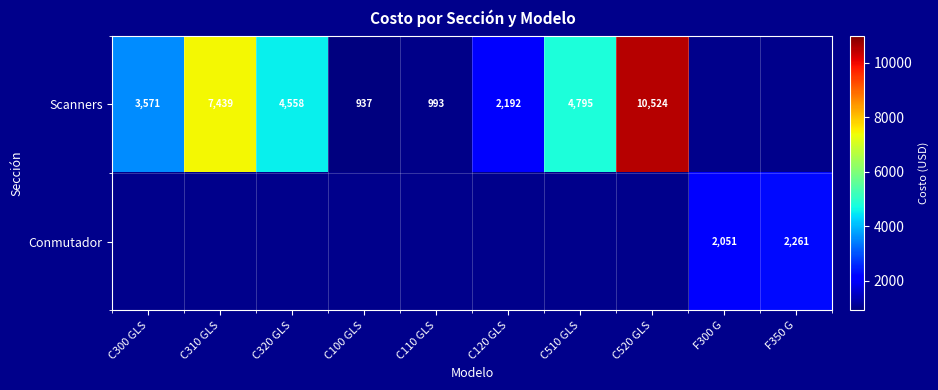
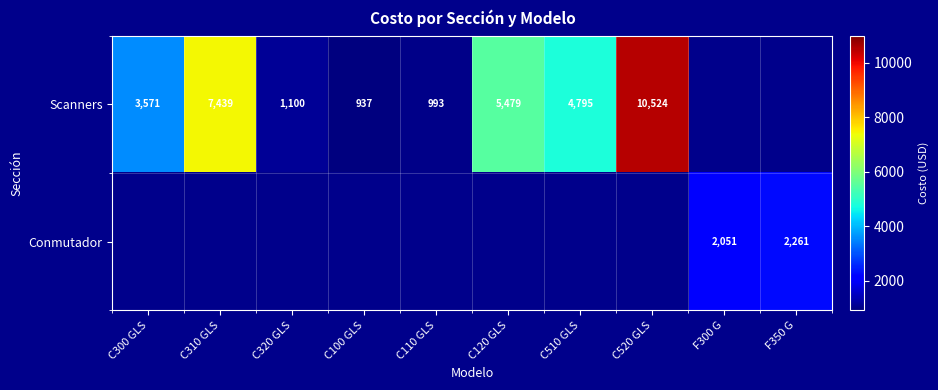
  {
    "Scanners": {
      "C300 GLS": "3,571",
      "C310 GLS": "7,439",
-     "C320 GLS": "4,558",
+     "C320 GLS": "1,100",
      "C100 GLS": "937",
      "C110 GLS": "993",
-     "C120 GLS": "2,192",
+     "C120 GLS": "5,479",
      "C510 GLS": "4,795",
      "C520 GLS": "10,524"
    },
    "Conmutador": {
      "F300 G": "2,051",
      "F350 G": "2,261"
    }
  }
